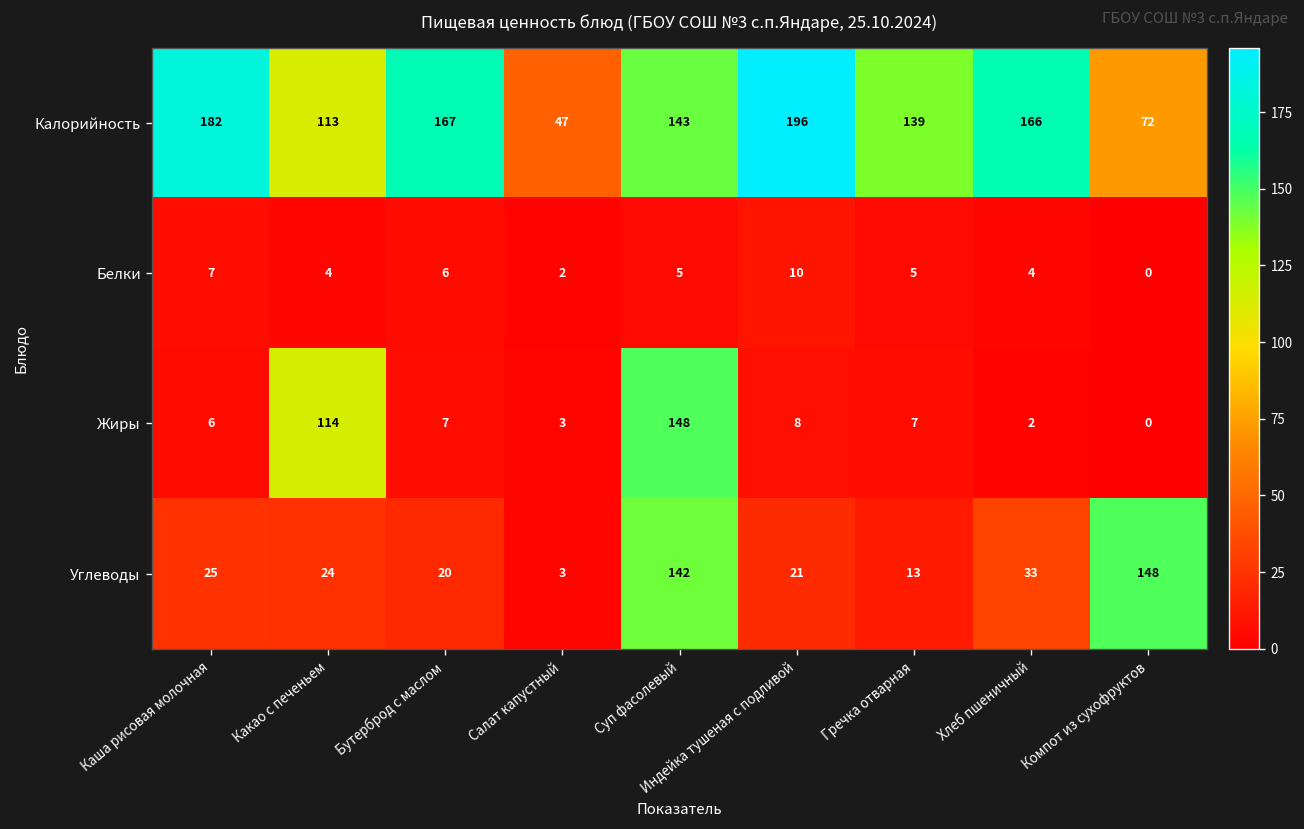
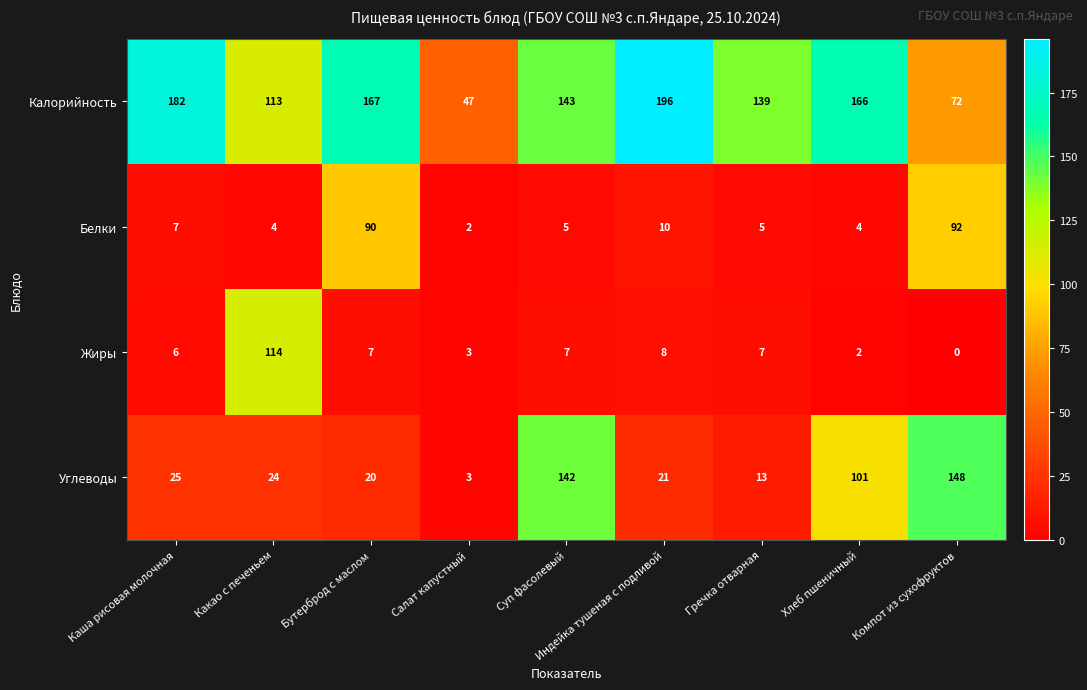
  {
    "Калорийность": {
      "Каша рисовая молочная": 182,
      "Какао с печеньем": 113,
      "Бутерброд с маслом": 167,
      "Салат капустный": 47,
      "Суп фасолевый": 143,
      "Индейка тушеная с подливой": 196,
      "Гречка отварная": 139,
      "Хлеб пшеничный": 166,
      "Компот из сухофруктов": 72
    },
    "Белки": {
      "Каша рисовая молочная": 7,
      "Какао с печеньем": 4,
-     "Бутерброд с маслом": 6,
+     "Бутерброд с маслом": 90,
      "Салат капустный": 2,
      "Суп фасолевый": 5,
      "Индейка тушеная с подливой": 10,
      "Гречка отварная": 5,
      "Хлеб пшеничный": 4,
-     "Компот из сухофруктов": 0
+     "Компот из сухофруктов": 92
    },
    "Жиры": {
      "Каша рисовая молочная": 6,
      "Какао с печеньем": 114,
      "Бутерброд с маслом": 7,
      "Салат капустный": 3,
-     "Суп фасолевый": 148,
+     "Суп фасолевый": 7,
      "Индейка тушеная с подливой": 8,
      "Гречка отварная": 7,
      "Хлеб пшеничный": 2,
      "Компот из сухофруктов": 0
    },
    "Углеводы": {
      "Каша рисовая молочная": 25,
      "Какао с печеньем": 24,
      "Бутерброд с маслом": 20,
      "Салат капустный": 3,
      "Суп фасолевый": 142,
      "Индейка тушеная с подливой": 21,
      "Гречка отварная": 13,
-     "Хлеб пшеничный": 33,
+     "Хлеб пшеничный": 101,
      "Компот из сухофруктов": 148
    }
  }
